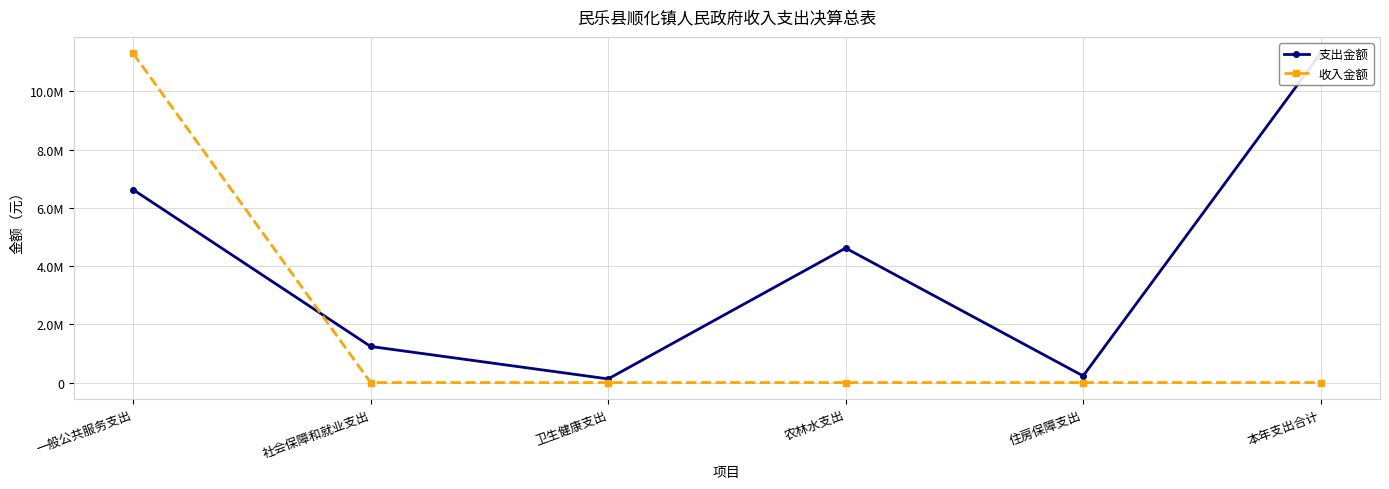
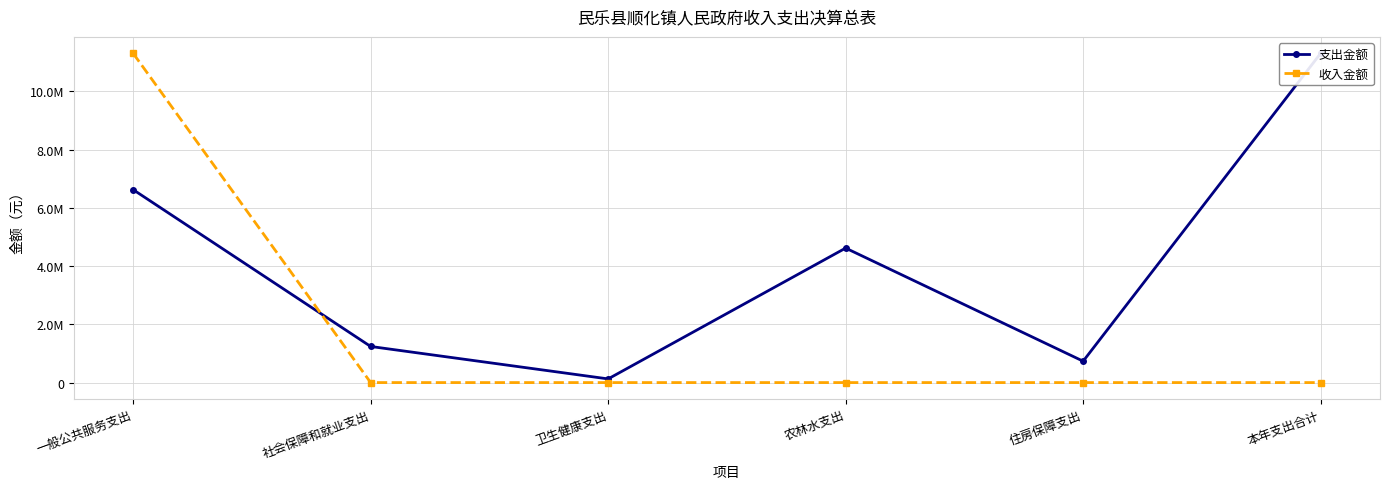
  {
    "支出金额": {
      "一般公共服务支出": 6600000,
      "社会保障和就业支出": 1200000,
      "卫生健康支出": 100000,
      "农林水支出": 4600000,
-     "住房保障支出": 200000
+     "住房保障支出": 700000
    },
    "收入金额": {
      "一般公共服务支出": 11300000,
      "社会保障和就业支出": 0,
      "卫生健康支出": 0,
      "农林水支出": 0,
      "住房保障支出": 0,
      "本年支出合计": 0
    }
  }
